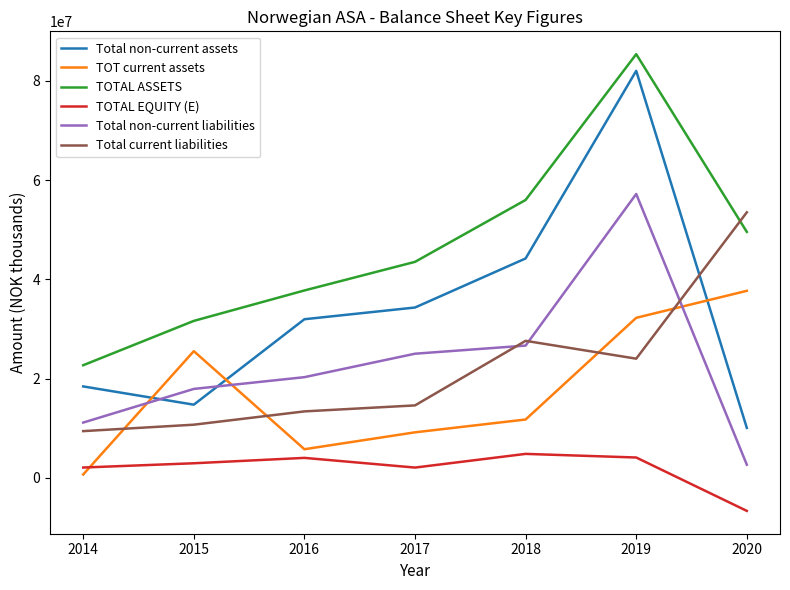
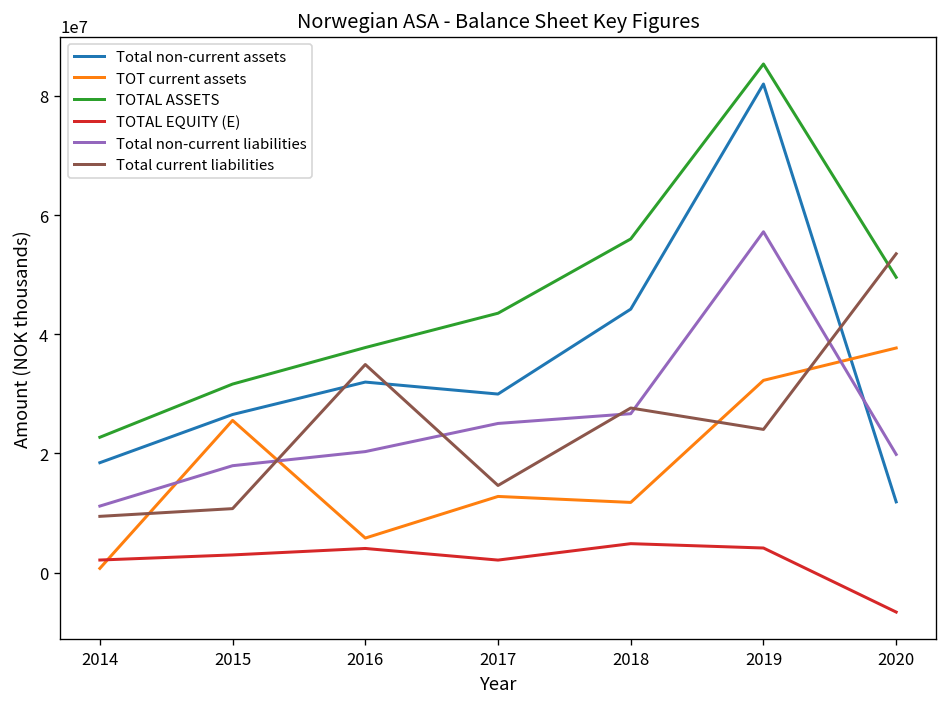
  {
    "Total non-current assets": {
      "2014": 18000000,
-     "2015": 15000000,
+     "2015": 27000000,
      "2016": 32000000,
-     "2017": 34000000,
+     "2017": 30000000,
      "2018": 44000000,
      "2019": 82000000,
-     "2020": 10000000
+     "2020": 12000000
    },
    "TOT current assets": {
      "2014": 1000000,
      "2015": 26000000,
      "2016": 6000000,
-     "2017": 9000000,
+     "2017": 13000000,
      "2018": 12000000,
      "2019": 32000000,
      "2020": 38000000
    },
    "TOTAL ASSETS": {
      "2014": 23000000,
      "2015": 32000000,
      "2016": 38000000,
      "2017": 44000000,
      "2018": 56000000,
      "2019": 85000000,
      "2020": 50000000
    },
    "TOTAL EQUITY (E)": {
      "2014": 2000000,
      "2015": 3000000,
      "2016": 4000000,
      "2017": 2000000,
      "2018": 5000000,
      "2019": 4000000,
      "2020": -7000000
    },
    "Total non-current liabilities": {
      "2014": 11000000,
      "2015": 18000000,
      "2016": 20000000,
      "2017": 25000000,
      "2018": 27000000,
      "2019": 57000000,
-     "2020": 3000000
+     "2020": 20000000
    },
    "Total current liabilities": {
      "2014": 9000000,
      "2015": 11000000,
-     "2016": 13000000,
+     "2016": 35000000,
      "2017": 15000000,
      "2018": 28000000,
      "2019": 24000000,
      "2020": 53000000
    }
  }
